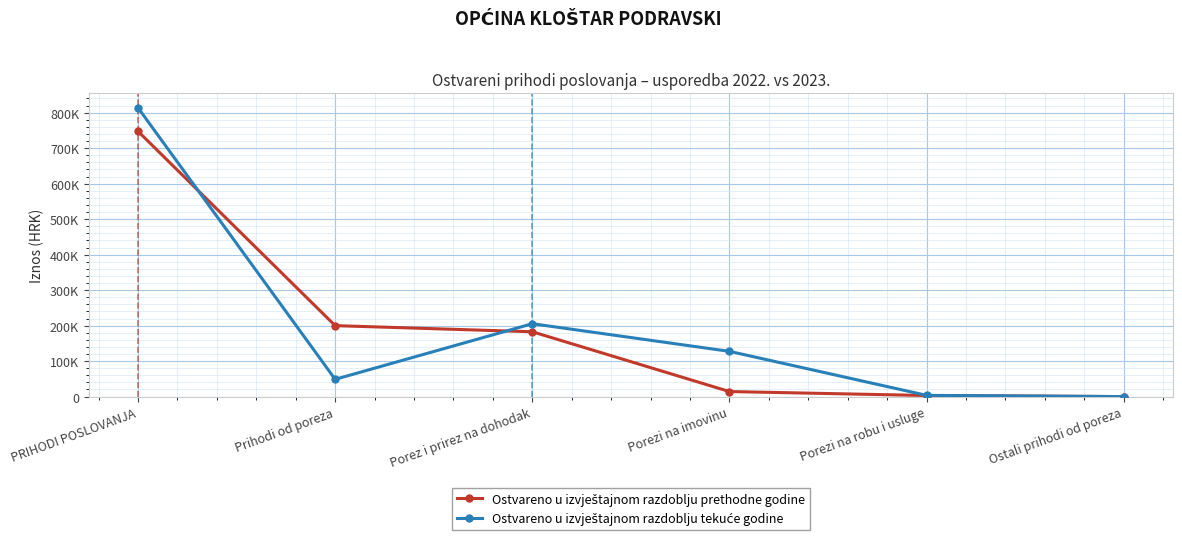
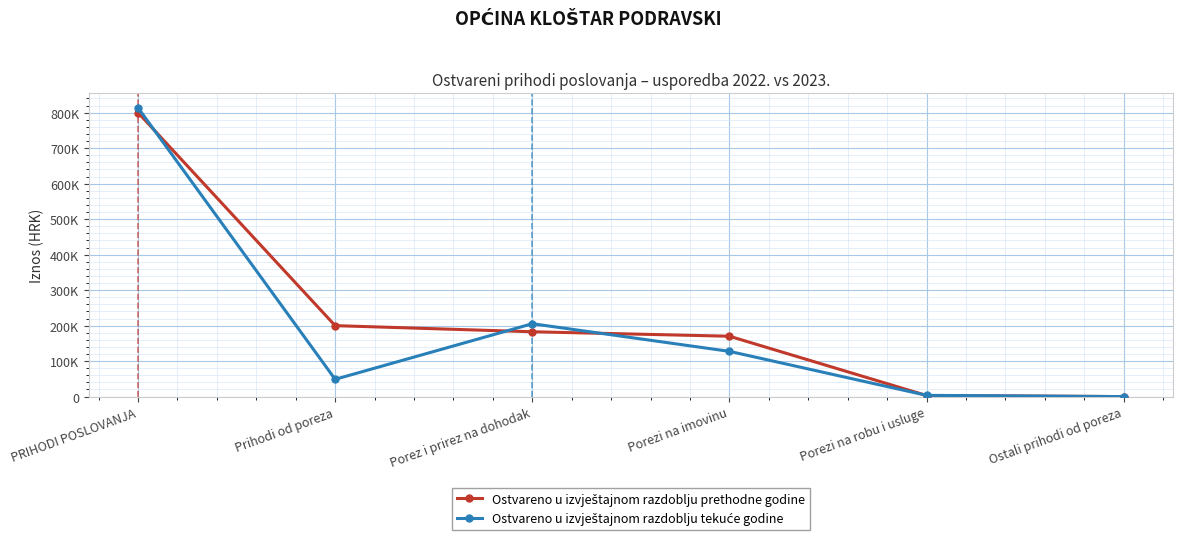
  {
    "Ostvareno u izvještajnom razdoblju prethodne godine": {
-     "PRIHODI POSLOVANJA": 750000,
+     "PRIHODI POSLOVANJA": 800000,
      "Prihodi od poreza": 200000,
      "Porez i prirez na dohodak": 180000,
-     "Porezi na imovinu": 10000
+     "Porezi na imovinu": 170000
    },
    "Ostvareno u izvještajnom razdoblju tekuće godine": {
      "PRIHODI POSLOVANJA": 810000,
      "Prihodi od poreza": 50000,
      "Porez i prirez na dohodak": 210000,
      "Porezi na imovinu": 130000
    }
  }
